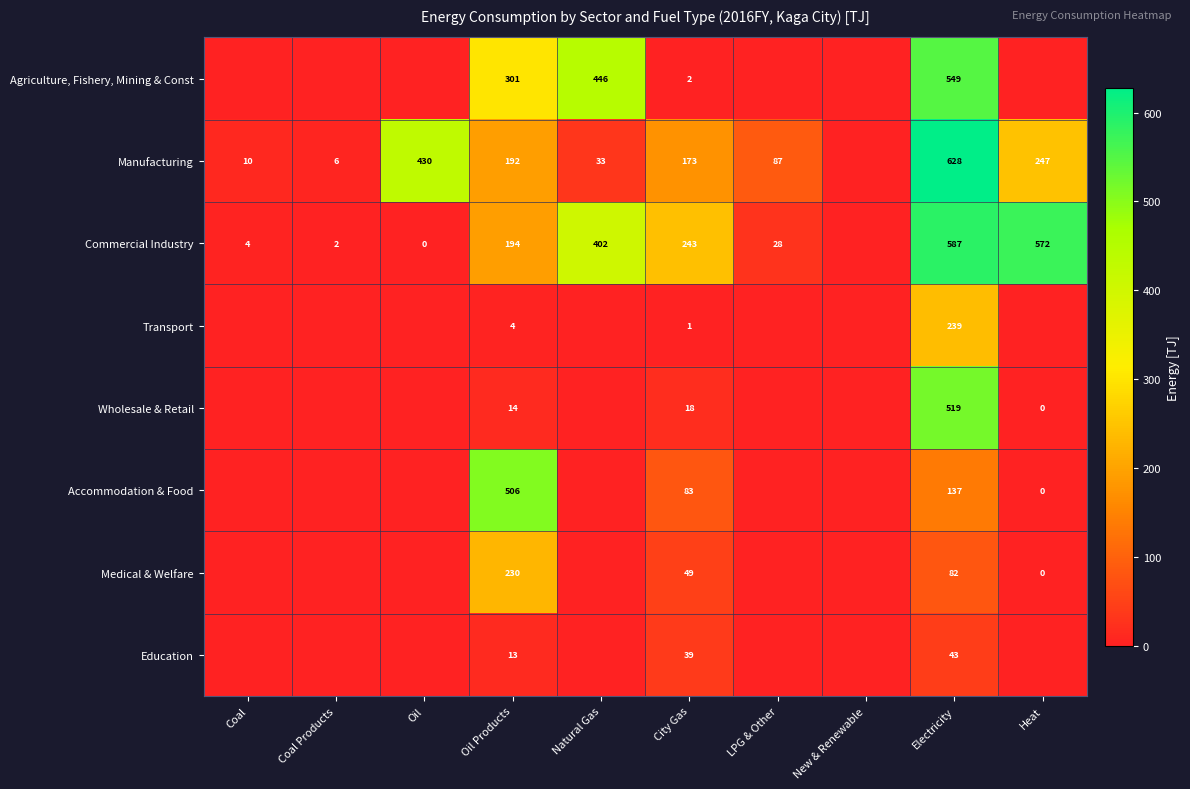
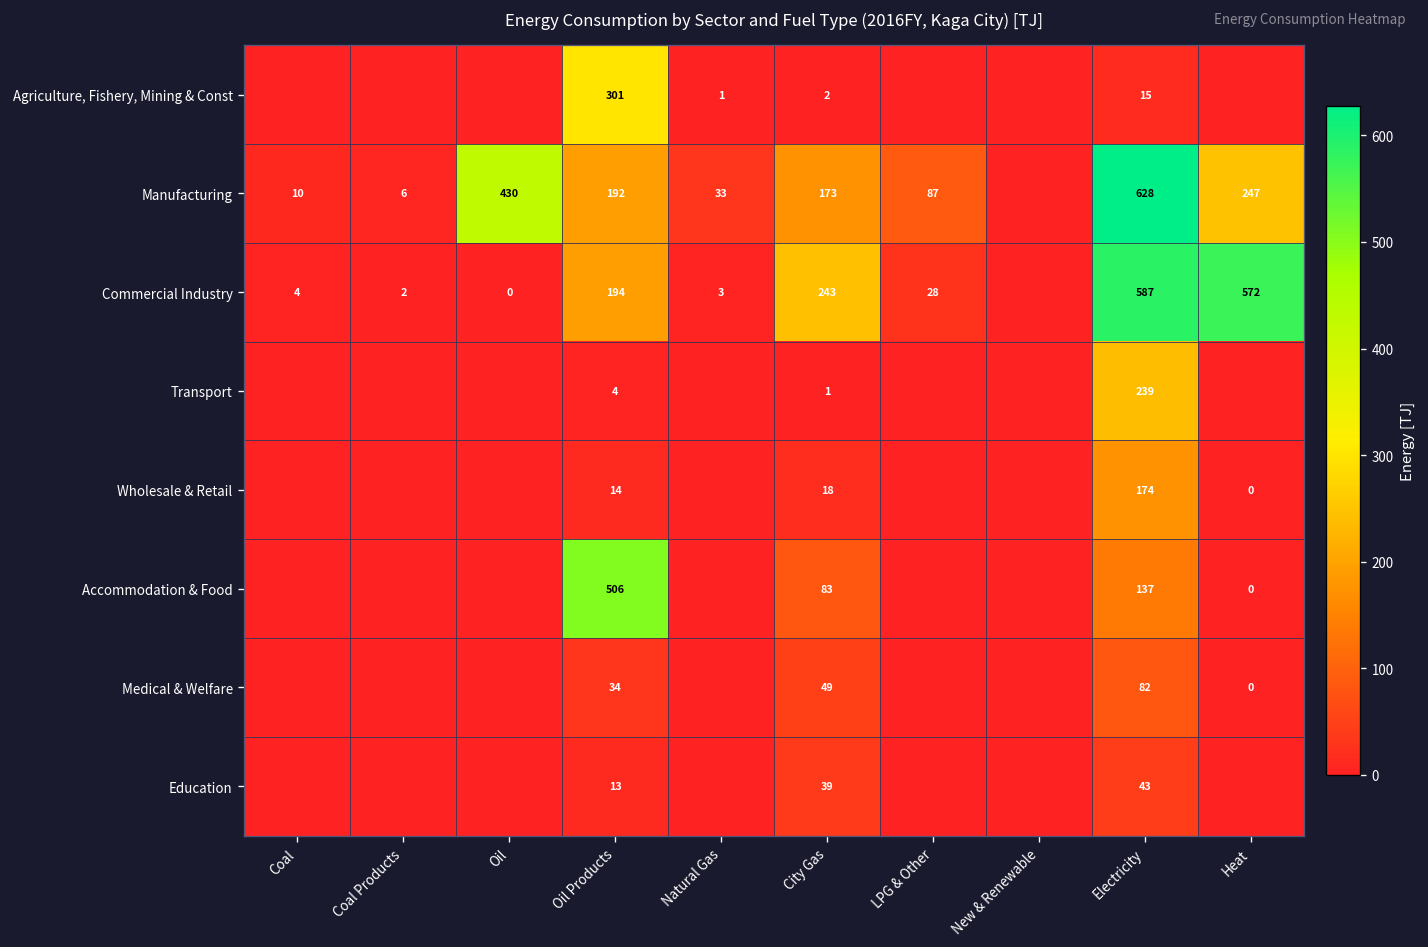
  {
    "Agriculture, Fishery, Mining & Const": {
      "Oil Products": 301,
-     "Natural Gas": 446,
+     "Natural Gas": 1,
      "City Gas": 2,
-     "Electricity": 549
+     "Electricity": 15
    },
    "Manufacturing": {
      "Coal": 10,
      "Coal Products": 6,
      "Oil": 430,
      "Oil Products": 192,
      "Natural Gas": 33,
      "City Gas": 173,
      "LPG & Other": 87,
      "Electricity": 628,
      "Heat": 247
    },
    "Commercial Industry": {
      "Coal": 4,
      "Coal Products": 2,
      "Oil": 0,
      "Oil Products": 194,
-     "Natural Gas": 402,
+     "Natural Gas": 3,
      "City Gas": 243,
      "LPG & Other": 28,
      "Electricity": 587,
      "Heat": 572
    },
    "Transport": {
      "Oil Products": 4,
      "City Gas": 1,
      "Electricity": 239
    },
    "Wholesale & Retail": {
      "Oil Products": 14,
      "City Gas": 18,
-     "Electricity": 519,
+     "Electricity": 174,
      "Heat": 0
    },
    "Accommodation & Food": {
      "Oil Products": 506,
      "City Gas": 83,
      "Electricity": 137,
      "Heat": 0
    },
    "Medical & Welfare": {
-     "Oil Products": 230,
+     "Oil Products": 34,
      "City Gas": 49,
      "Electricity": 82,
      "Heat": 0
    },
    "Education": {
      "Oil Products": 13,
      "City Gas": 39,
      "Electricity": 43
    }
  }
